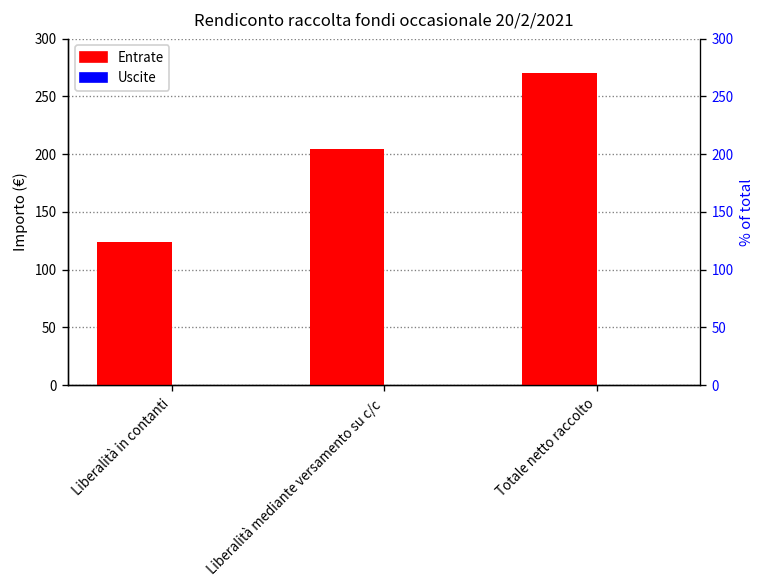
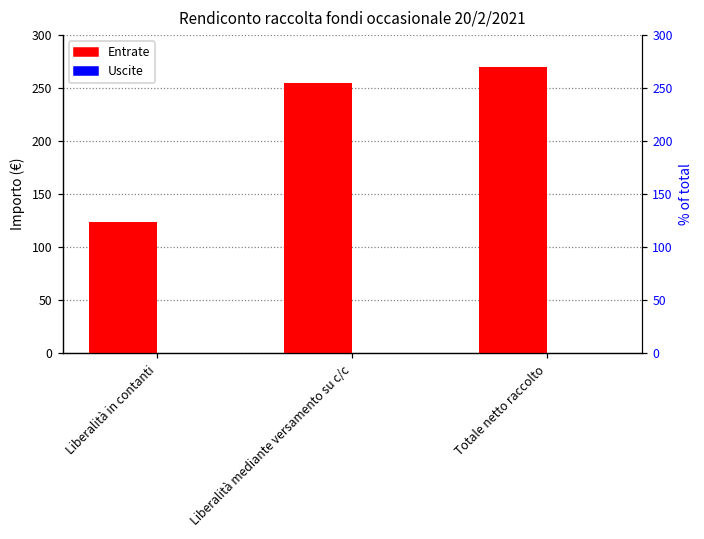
  {
    "Entrate": {
      "Liberalità in contanti": 120,
-     "Liberalità mediante versamento su c/c": 200,
+     "Liberalità mediante versamento su c/c": 260,
      "Totale netto raccolto": 270
    },
    "Uscite": {
      "Liberalità in contanti": 0,
      "Liberalità mediante versamento su c/c": 0,
      "Totale netto raccolto": 0
    }
  }
